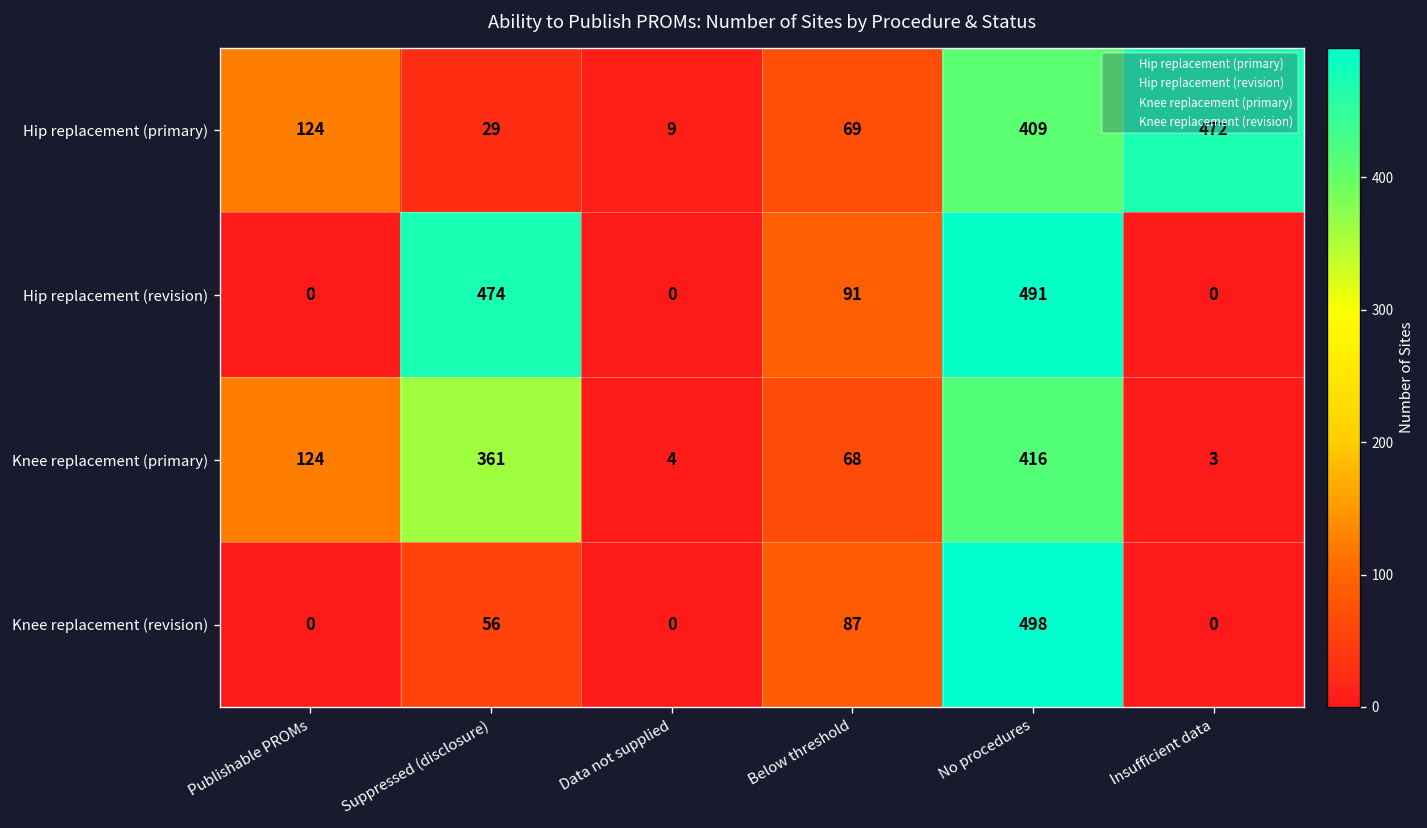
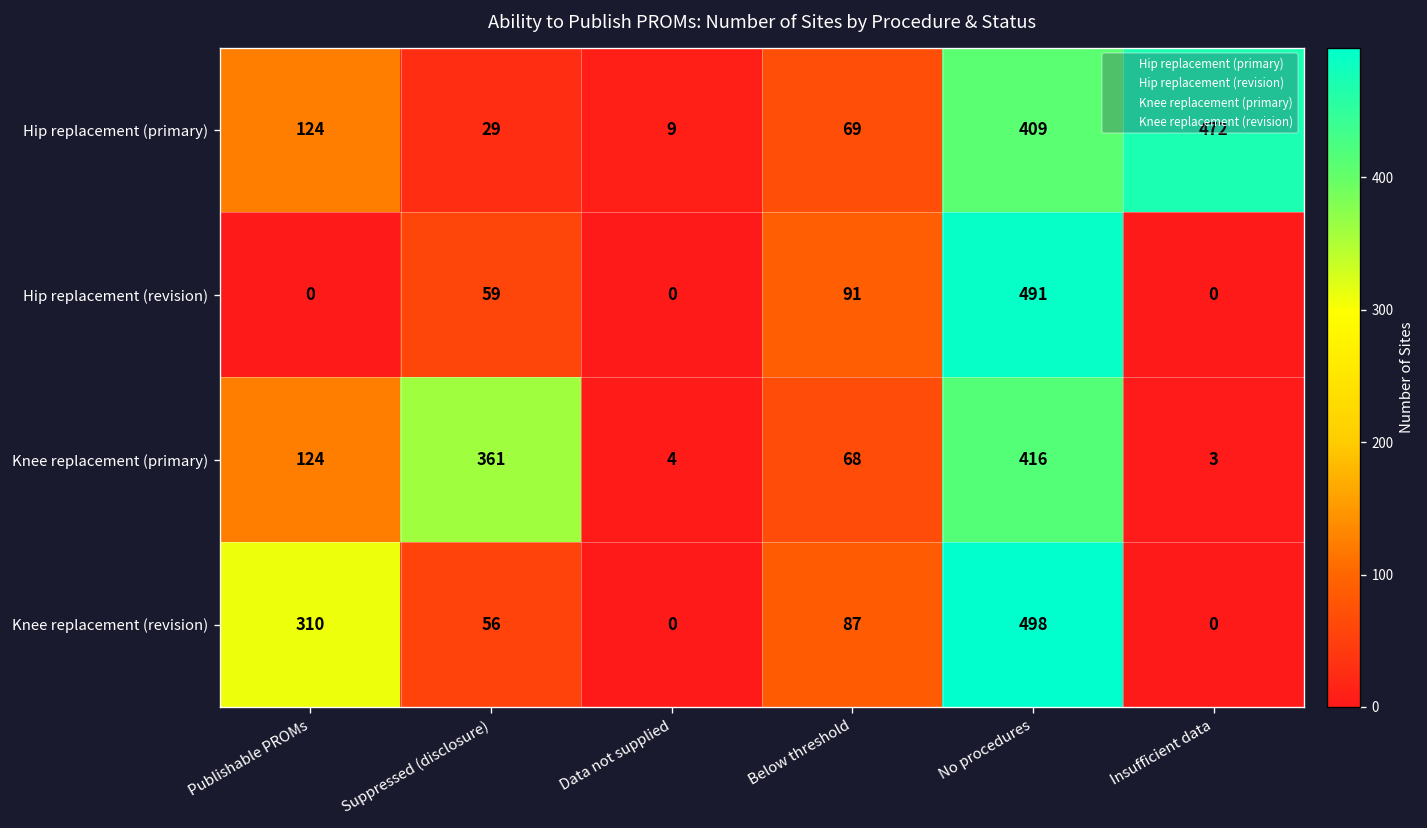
  {
    "Hip replacement (primary)": {
      "Publishable PROMs": 124,
      "Suppressed (disclosure)": 29,
      "Data not supplied": 9,
      "Below threshold": 69,
      "No procedures": 409
    },
    "Hip replacement (revision)": {
      "Publishable PROMs": 0,
-     "Suppressed (disclosure)": 474,
+     "Suppressed (disclosure)": 59,
      "Data not supplied": 0,
      "Below threshold": 91,
      "No procedures": 491,
      "Insufficient data": 0
    },
    "Knee replacement (primary)": {
      "Publishable PROMs": 124,
      "Suppressed (disclosure)": 361,
      "Data not supplied": 4,
      "Below threshold": 68,
      "No procedures": 416,
      "Insufficient data": 3
    },
    "Knee replacement (revision)": {
-     "Publishable PROMs": 0,
+     "Publishable PROMs": 310,
      "Suppressed (disclosure)": 56,
      "Data not supplied": 0,
      "Below threshold": 87,
      "No procedures": 498,
      "Insufficient data": 0
    }
  }
